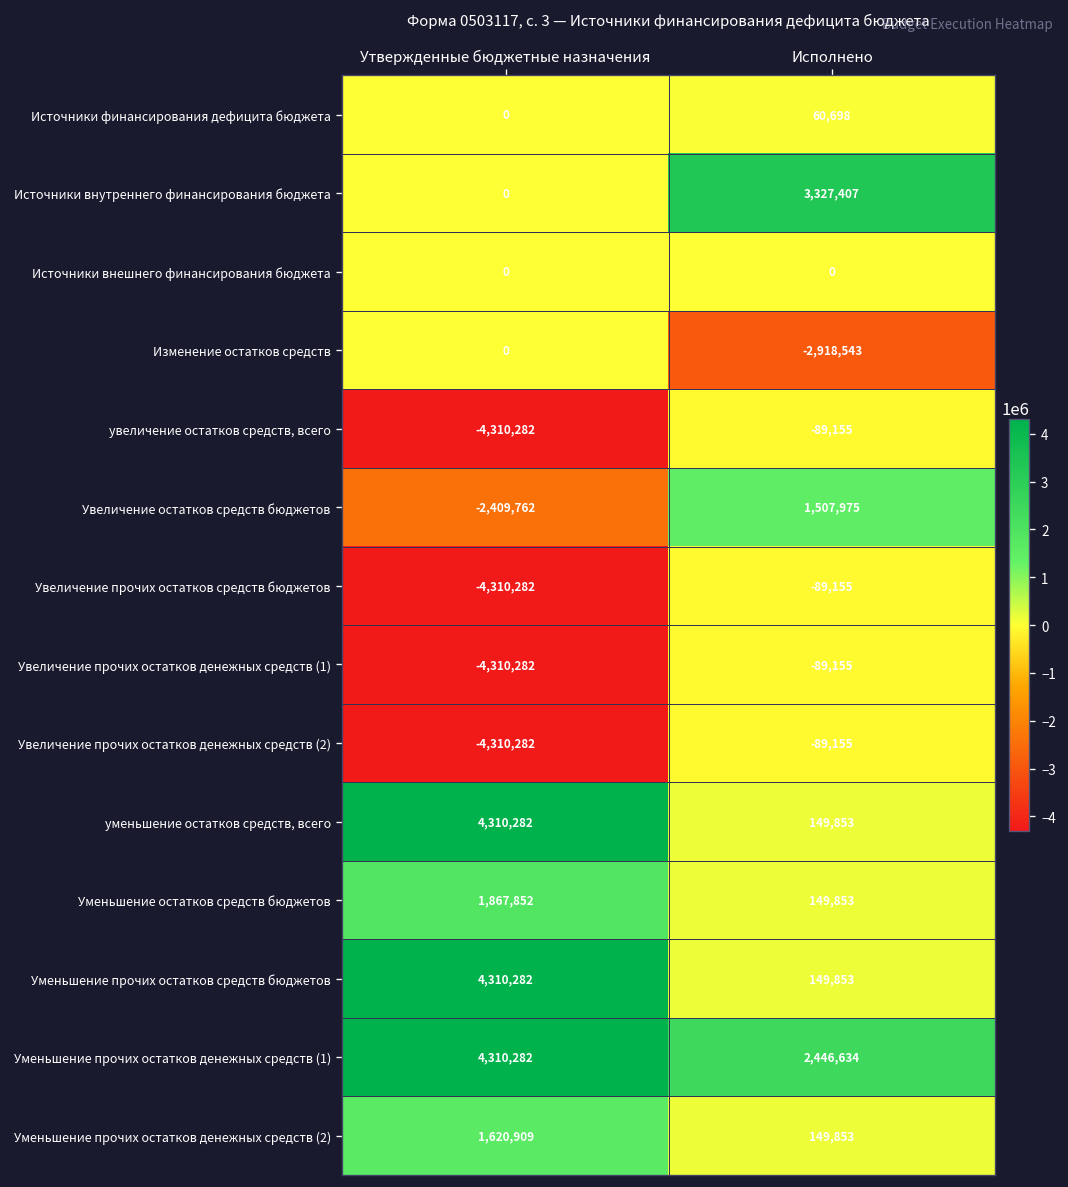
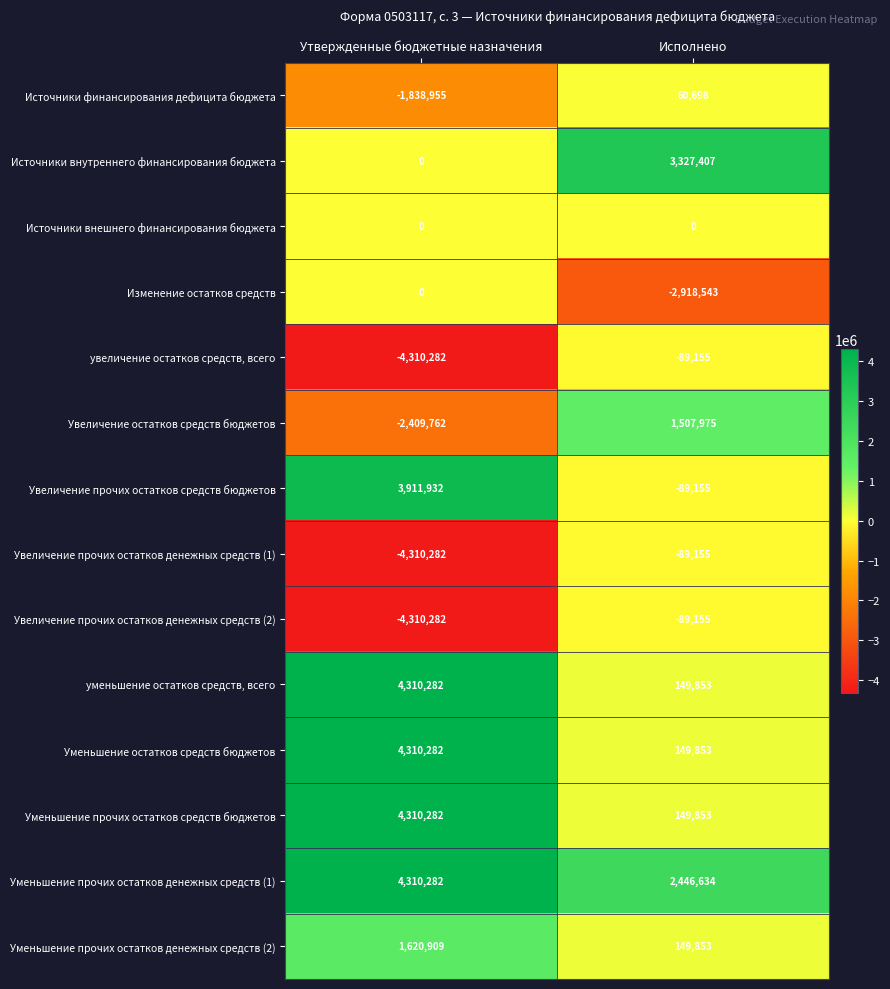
  {
    "Источники финансирования дефицита бюджета": {
-     "Утвержденные бюджетные назначения": "0"
+     "Утвержденные бюджетные назначения": "-1,838,955"
    },
    "Увеличение прочих остатков средств бюджетов": {
-     "Утвержденные бюджетные назначения": "-4,310,282"
+     "Утвержденные бюджетные назначения": "3,911,932"
    },
    "Уменьшение остатков средств бюджетов": {
-     "Утвержденные бюджетные назначения": "1,867,852"
+     "Утвержденные бюджетные назначения": "4,310,282"
    }
  }
